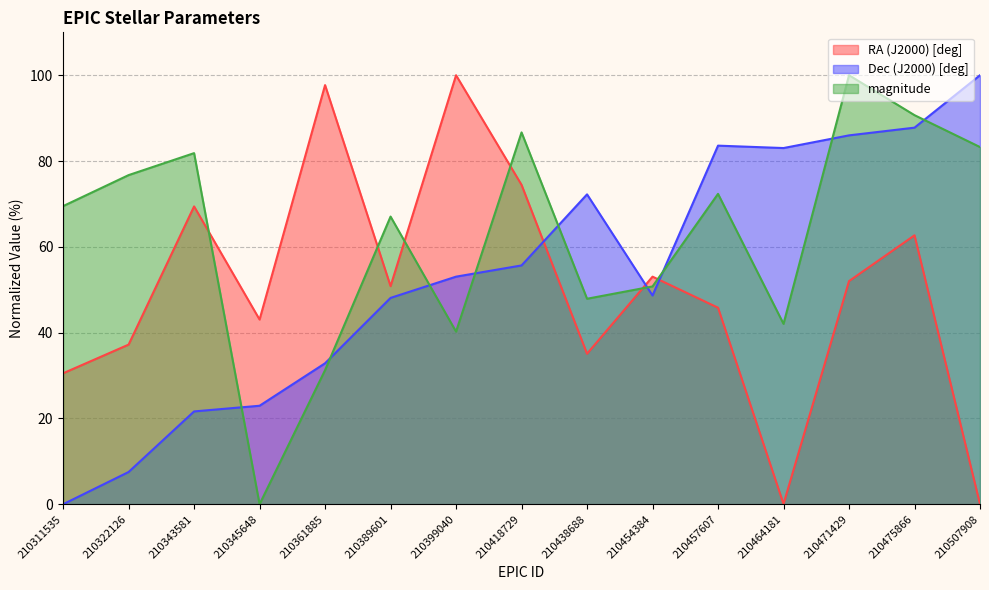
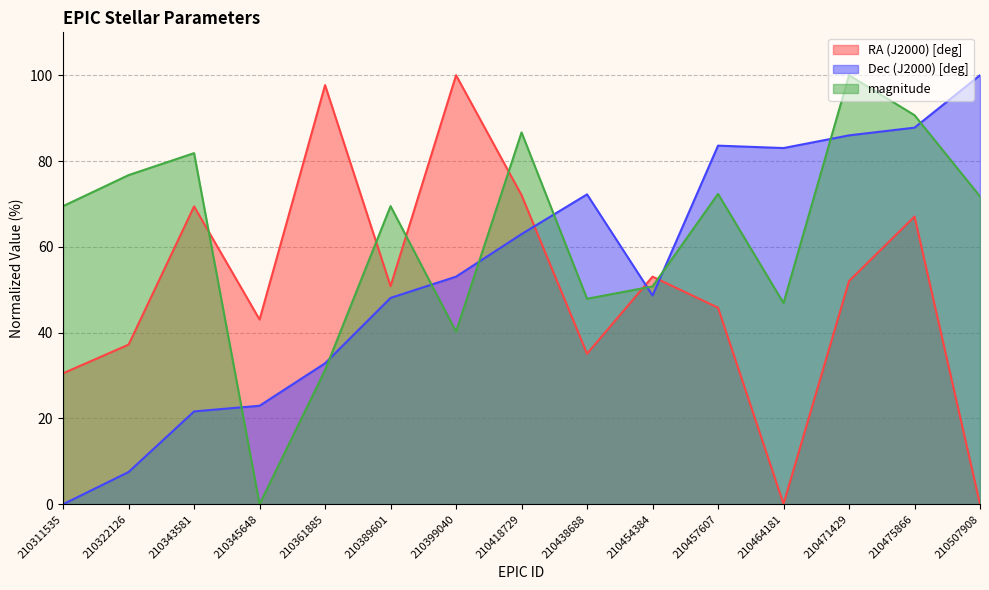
  {
    "RA (J2000) [deg]": {
      "210311535": 31,
      "210322126": 37,
      "210343581": 69,
      "210345648": 43,
      "210361885": 98,
      "210389601": 51,
      "210399040": 100,
-     "210418729": 74,
+     "210418729": 72,
      "210438688": 35,
      "210454384": 53,
      "210457607": 46,
      "210464181": 0,
      "210471429": 52,
-     "210475866": 63,
+     "210475866": 67,
      "210507908": 0
    },
    "Dec (J2000) [deg]": {
      "210311535": 0,
      "210322126": 8,
      "210343581": 22,
      "210345648": 23,
      "210361885": 33,
      "210389601": 48,
      "210399040": 53,
-     "210418729": 56,
+     "210418729": 63,
      "210438688": 72,
      "210454384": 49,
      "210457607": 84,
      "210464181": 83,
      "210471429": 86,
      "210475866": 88,
      "210507908": 100
    },
    "magnitude": {
      "210311535": 69,
      "210322126": 77,
      "210343581": 82,
      "210345648": 0,
      "210361885": 31,
-     "210389601": 67,
+     "210389601": 69,
      "210399040": 40,
      "210418729": 87,
      "210438688": 48,
      "210454384": 51,
      "210457607": 72,
-     "210464181": 42,
+     "210464181": 47,
      "210475866": 91,
-     "210507908": 83
+     "210507908": 72
    }
  }
